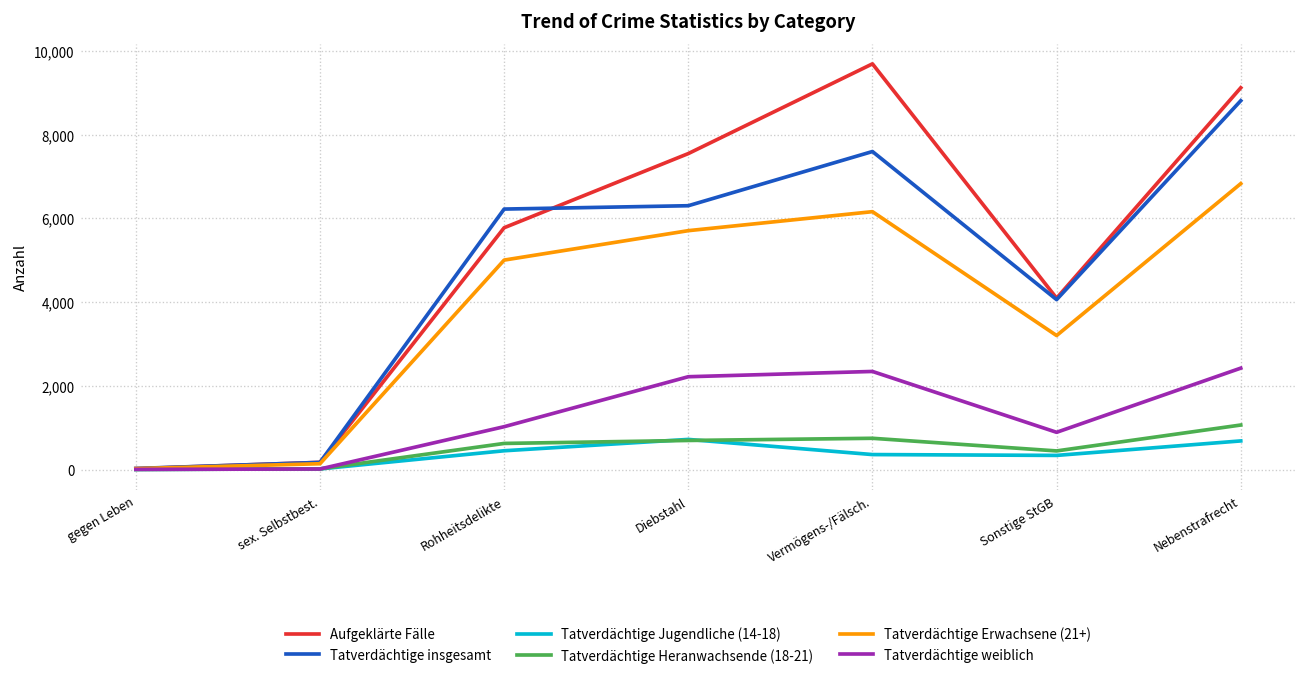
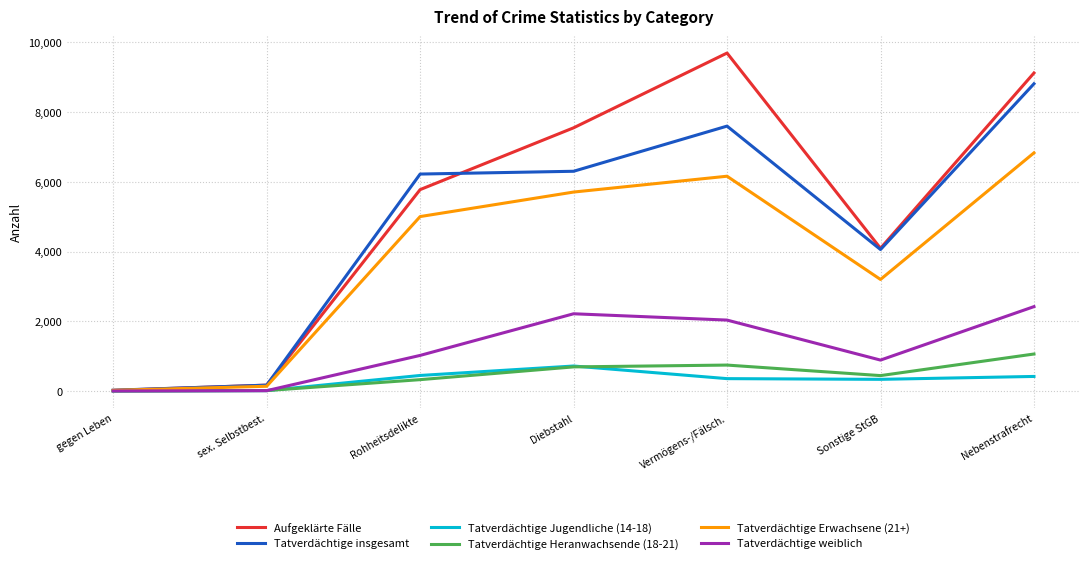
  {
    "Aufgeklärte Fälle": {
      "Rohheitsdelikte": "5,800",
      "Diebstahl": "7,500",
      "Vermögens-/Fälsch.": "9,700",
      "Nebenstrafrecht": "9,100"
    },
    "Tatverdächtige insgesamt": {
      "Rohheitsdelikte": "6,200",
      "Diebstahl": "6,300",
      "Vermögens-/Fälsch.": "7,600",
      "Nebenstrafrecht": "8,800"
    },
    "Tatverdächtige Jugendliche (14-18)": {
      "Rohheitsdelikte": "400",
      "Vermögens-/Fälsch.": "400",
      "Sonstige StGB": "300",
-     "Nebenstrafrecht": "700"
+     "Nebenstrafrecht": "400"
    },
    "Tatverdächtige Heranwachsende (18-21)": {
-     "Rohheitsdelikte": "600",
+     "Rohheitsdelikte": "300",
      "Vermögens-/Fälsch.": "700",
      "Sonstige StGB": "400",
      "Nebenstrafrecht": "1,100"
    },
    "Tatverdächtige Erwachsene (21+)": {
      "Rohheitsdelikte": "5,000",
      "Diebstahl": "5,700",
      "Vermögens-/Fälsch.": "6,200",
      "Sonstige StGB": "3,200",
      "Nebenstrafrecht": "6,800"
    },
    "Tatverdächtige weiblich": {
      "Rohheitsdelikte": "1,000",
      "Diebstahl": "2,200",
-     "Vermögens-/Fälsch.": "2,300",
+     "Vermögens-/Fälsch.": "2,000",
      "Sonstige StGB": "900",
      "Nebenstrafrecht": "2,400"
    }
  }
